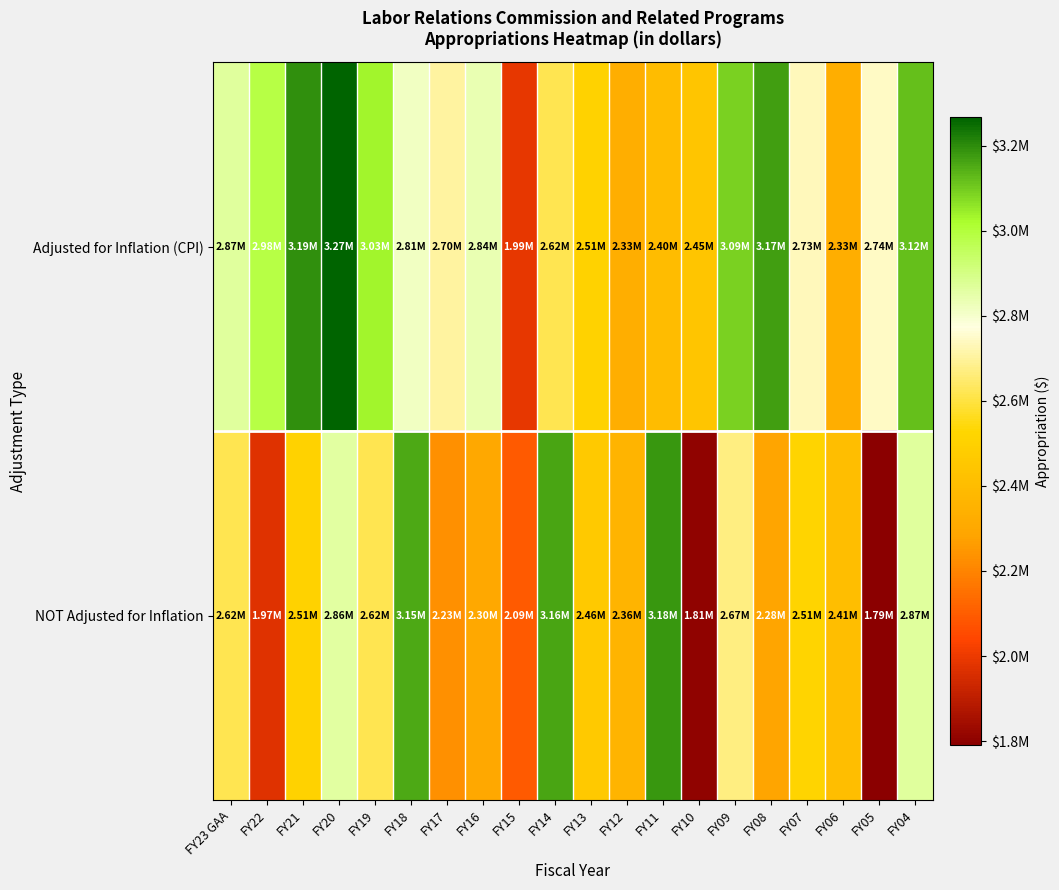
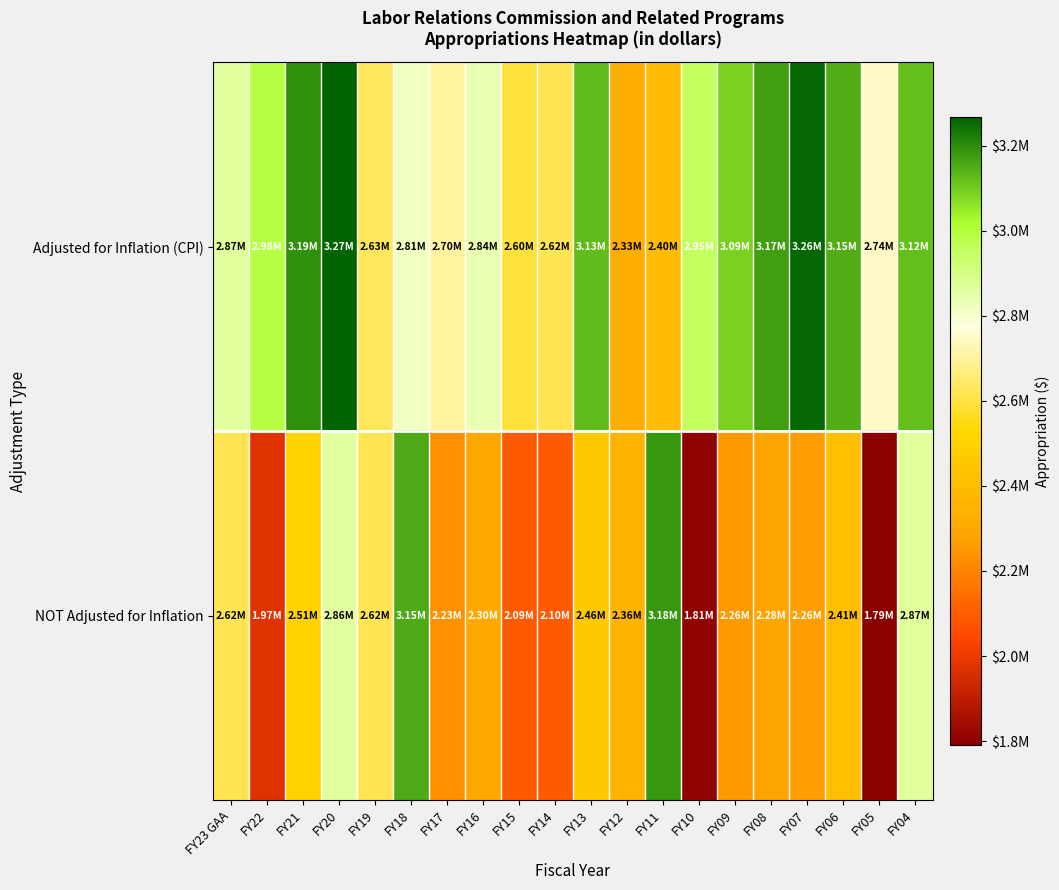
  {
    "Adjusted for Inflation (CPI)": {
      "FY23 GAA": "2.87M",
      "FY22": "2.98M",
      "FY21": "3.19M",
      "FY20": "3.27M",
-     "FY19": "3.03M",
+     "FY19": "2.63M",
      "FY18": "2.81M",
      "FY17": "2.70M",
      "FY16": "2.84M",
-     "FY15": "1.99M",
+     "FY15": "2.60M",
      "FY14": "2.62M",
-     "FY13": "2.51M",
+     "FY13": "3.13M",
      "FY12": "2.33M",
      "FY11": "2.40M",
-     "FY10": "2.45M",
+     "FY10": "2.95M",
      "FY09": "3.09M",
      "FY08": "3.17M",
-     "FY07": "2.73M",
-     "FY06": "2.33M",
+     "FY07": "3.26M",
+     "FY06": "3.15M",
      "FY05": "2.74M",
      "FY04": "3.12M"
    },
    "NOT Adjusted for Inflation": {
      "FY23 GAA": "2.62M",
      "FY22": "1.97M",
      "FY21": "2.51M",
      "FY20": "2.86M",
      "FY19": "2.62M",
      "FY18": "3.15M",
      "FY17": "2.23M",
      "FY16": "2.30M",
      "FY15": "2.09M",
-     "FY14": "3.16M",
+     "FY14": "2.10M",
      "FY13": "2.46M",
      "FY12": "2.36M",
      "FY11": "3.18M",
      "FY10": "1.81M",
-     "FY09": "2.67M",
+     "FY09": "2.26M",
      "FY08": "2.28M",
-     "FY07": "2.51M",
+     "FY07": "2.26M",
      "FY06": "2.41M",
      "FY05": "1.79M",
      "FY04": "2.87M"
    }
  }
